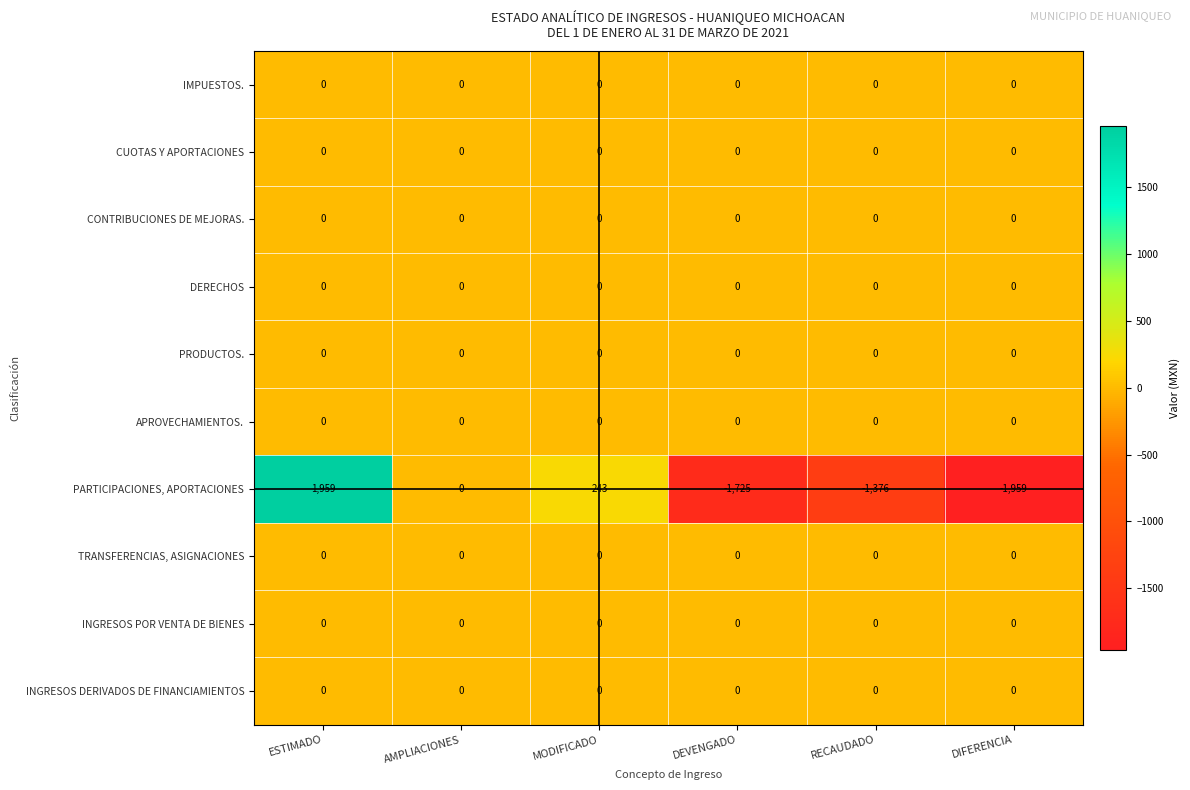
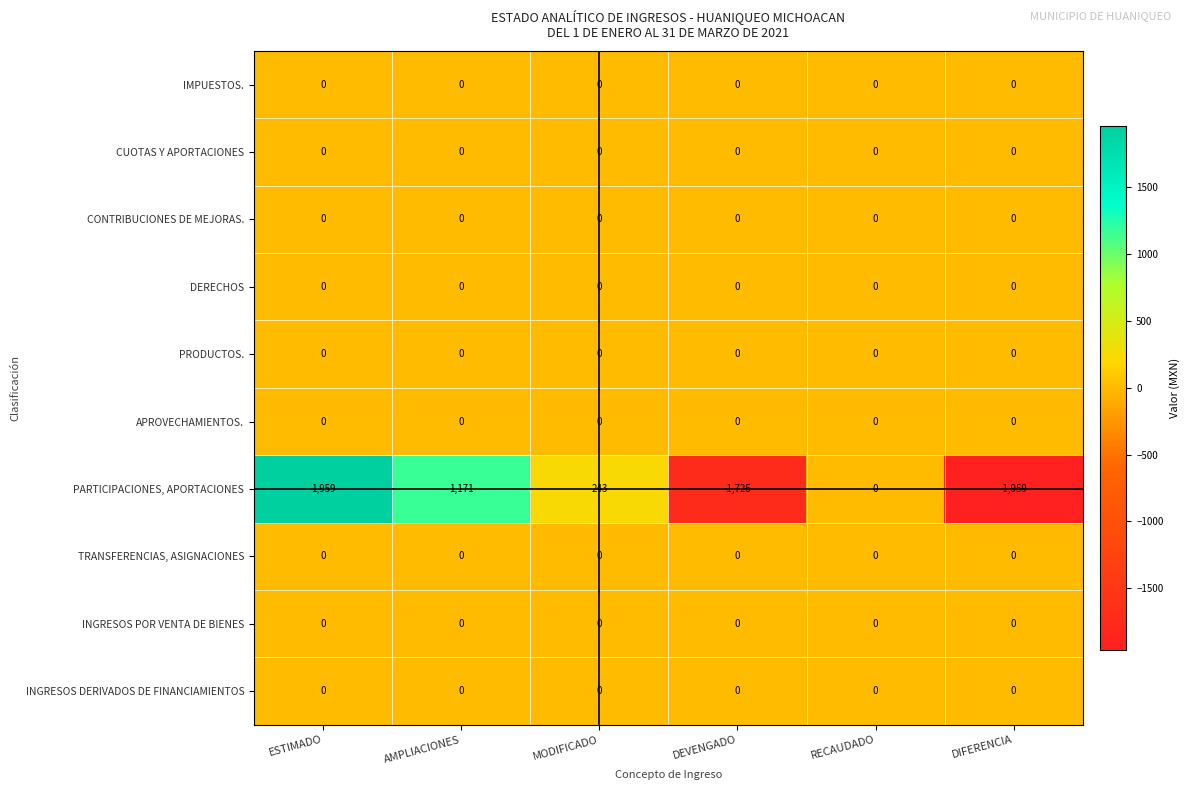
  {
    "IMPUESTOS.": {
      "ESTIMADO": "0",
      "AMPLIACIONES": "0",
      "MODIFICADO": "0",
      "DEVENGADO": "0",
      "RECAUDADO": "0",
      "DIFERENCIA": "0"
    },
    "CUOTAS Y APORTACIONES": {
      "ESTIMADO": "0",
      "AMPLIACIONES": "0",
      "MODIFICADO": "0",
      "DEVENGADO": "0",
      "RECAUDADO": "0",
      "DIFERENCIA": "0"
    },
    "CONTRIBUCIONES DE MEJORAS.": {
      "ESTIMADO": "0",
      "AMPLIACIONES": "0",
      "MODIFICADO": "0",
      "DEVENGADO": "0",
      "RECAUDADO": "0",
      "DIFERENCIA": "0"
    },
    "DERECHOS": {
      "ESTIMADO": "0",
      "AMPLIACIONES": "0",
      "MODIFICADO": "0",
      "DEVENGADO": "0",
      "RECAUDADO": "0",
      "DIFERENCIA": "0"
    },
    "PRODUCTOS.": {
      "ESTIMADO": "0",
      "AMPLIACIONES": "0",
      "MODIFICADO": "0",
      "DEVENGADO": "0",
      "RECAUDADO": "0",
      "DIFERENCIA": "0"
    },
    "APROVECHAMIENTOS.": {
      "ESTIMADO": "0",
      "AMPLIACIONES": "0",
      "MODIFICADO": "0",
      "DEVENGADO": "0",
      "RECAUDADO": "0",
      "DIFERENCIA": "0"
    },
    "PARTICIPACIONES, APORTACIONES": {
      "ESTIMADO": "1,959",
-     "AMPLIACIONES": "0",
+     "AMPLIACIONES": "1,171",
      "MODIFICADO": "243",
      "DEVENGADO": "-1,725",
-     "RECAUDADO": "-1,376",
+     "RECAUDADO": "0",
      "DIFERENCIA": "-1,959"
    },
    "TRANSFERENCIAS, ASIGNACIONES": {
      "ESTIMADO": "0",
      "AMPLIACIONES": "0",
      "MODIFICADO": "0",
      "DEVENGADO": "0",
      "RECAUDADO": "0",
      "DIFERENCIA": "0"
    },
    "INGRESOS POR VENTA DE BIENES": {
      "ESTIMADO": "0",
      "AMPLIACIONES": "0",
      "MODIFICADO": "0",
      "DEVENGADO": "0",
      "RECAUDADO": "0",
      "DIFERENCIA": "0"
    },
    "INGRESOS DERIVADOS DE FINANCIAMIENTOS": {
      "ESTIMADO": "0",
      "AMPLIACIONES": "0",
      "MODIFICADO": "0",
      "DEVENGADO": "0",
      "RECAUDADO": "0",
      "DIFERENCIA": "0"
    }
  }
